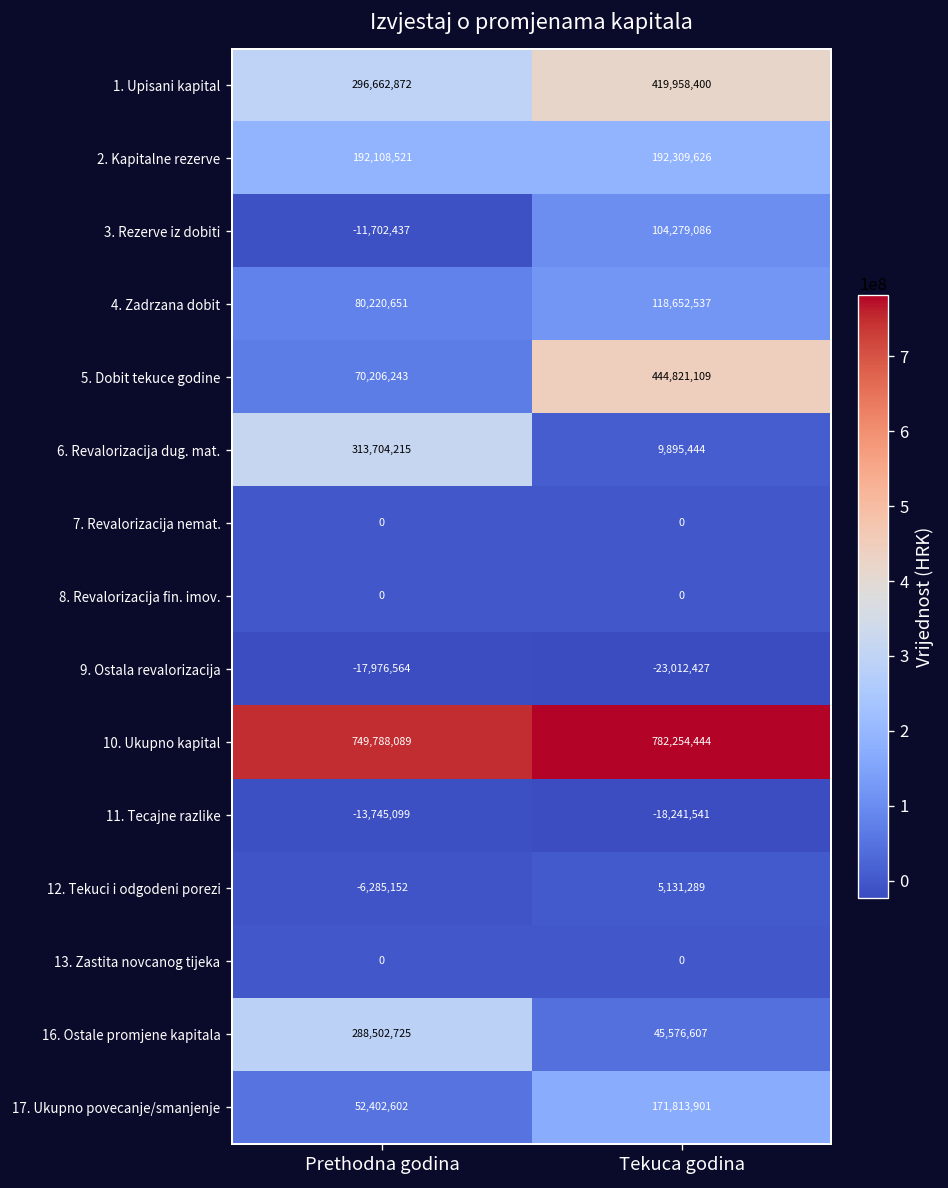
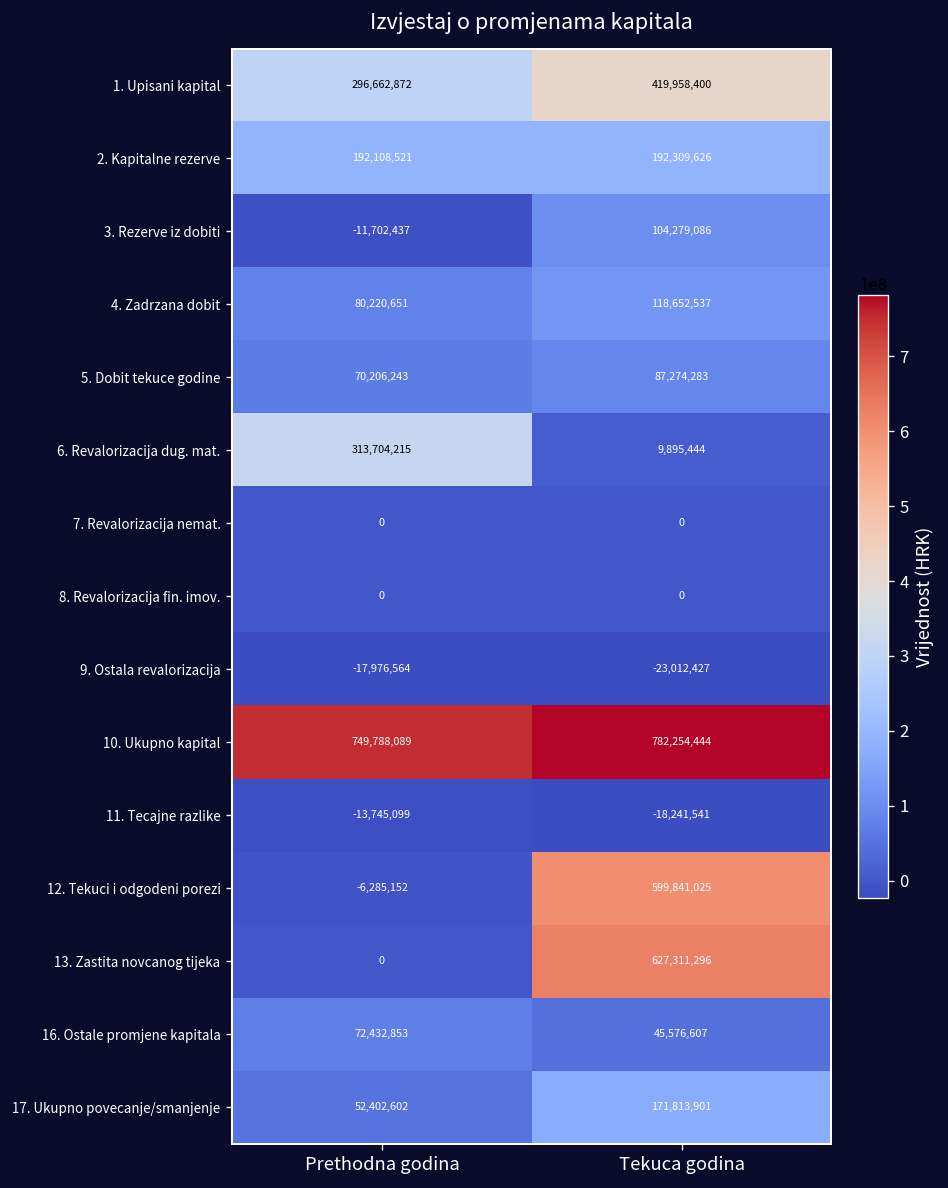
  {
    "1. Upisani kapital": {
      "Prethodna godina": "296,662,872",
      "Tekuca godina": "419,958,400"
    },
    "2. Kapitalne rezerve": {
      "Prethodna godina": "192,108,521",
      "Tekuca godina": "192,309,626"
    },
    "3. Rezerve iz dobiti": {
      "Prethodna godina": "-11,702,437",
      "Tekuca godina": "104,279,086"
    },
    "4. Zadrzana dobit": {
      "Prethodna godina": "80,220,651",
      "Tekuca godina": "118,652,537"
    },
    "5. Dobit tekuce godine": {
      "Prethodna godina": "70,206,243",
-     "Tekuca godina": "444,821,109"
+     "Tekuca godina": "87,274,283"
    },
    "6. Revalorizacija dug. mat.": {
      "Prethodna godina": "313,704,215",
      "Tekuca godina": "9,895,444"
    },
    "7. Revalorizacija nemat.": {
      "Prethodna godina": "0",
      "Tekuca godina": "0"
    },
    "8. Revalorizacija fin. imov.": {
      "Prethodna godina": "0",
      "Tekuca godina": "0"
    },
    "9. Ostala revalorizacija": {
      "Prethodna godina": "-17,976,564",
      "Tekuca godina": "-23,012,427"
    },
    "10. Ukupno kapital": {
      "Prethodna godina": "749,788,089",
      "Tekuca godina": "782,254,444"
    },
    "11. Tecajne razlike": {
      "Prethodna godina": "-13,745,099",
      "Tekuca godina": "-18,241,541"
    },
    "12. Tekuci i odgodeni porezi": {
      "Prethodna godina": "-6,285,152",
-     "Tekuca godina": "5,131,289"
+     "Tekuca godina": "599,841,025"
    },
    "13. Zastita novcanog tijeka": {
      "Prethodna godina": "0",
-     "Tekuca godina": "0"
+     "Tekuca godina": "627,311,296"
    },
    "16. Ostale promjene kapitala": {
-     "Prethodna godina": "288,502,725",
+     "Prethodna godina": "72,432,853",
      "Tekuca godina": "45,576,607"
    },
    "17. Ukupno povecanje/smanjenje": {
      "Prethodna godina": "52,402,602",
      "Tekuca godina": "171,813,901"
    }
  }
